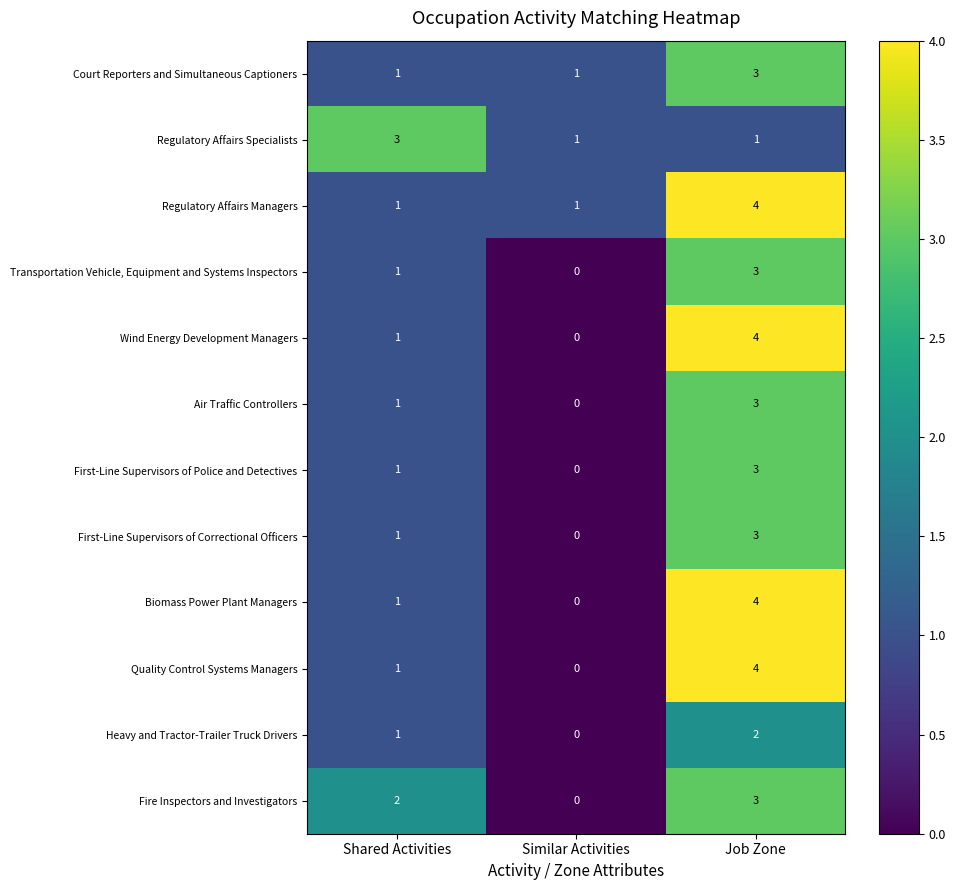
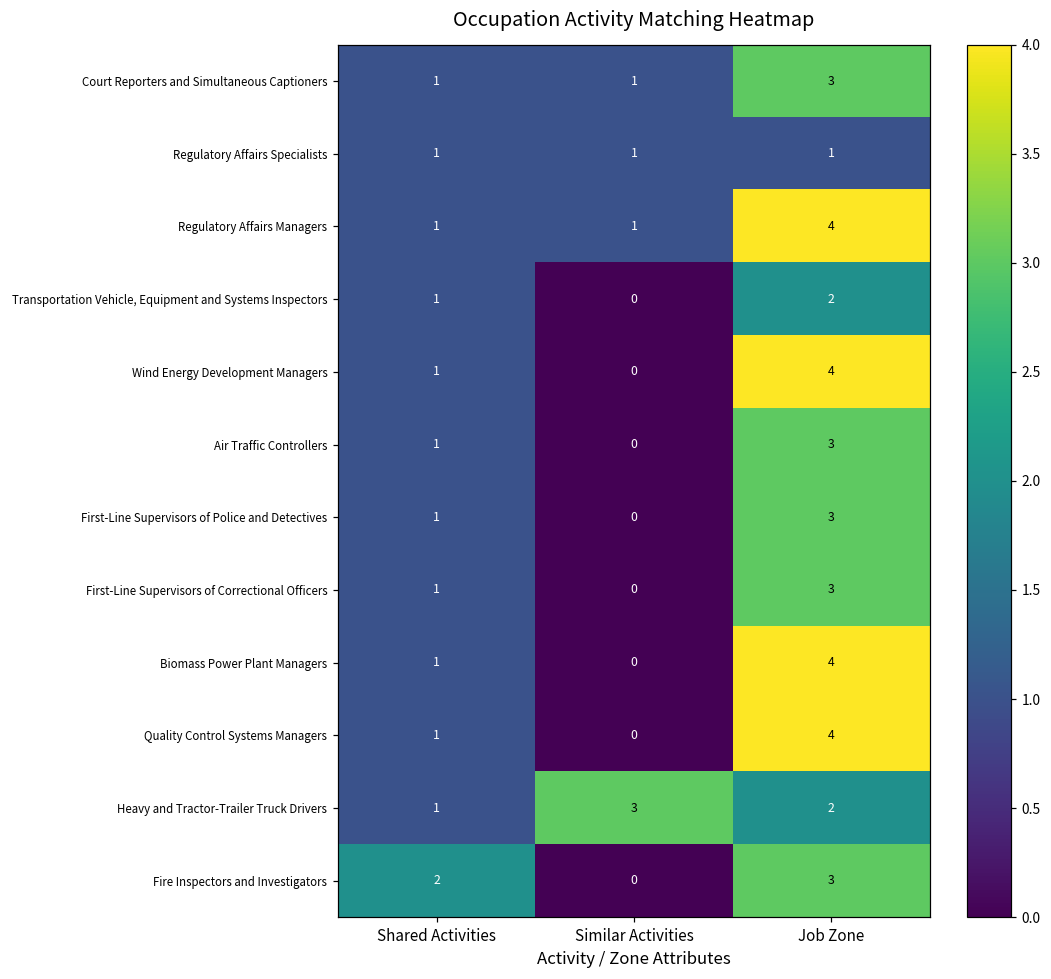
  {
    "Court Reporters and Simultaneous Captioners": {
      "Shared Activities": 1,
      "Similar Activities": 1,
      "Job Zone": 3
    },
    "Regulatory Affairs Specialists": {
-     "Shared Activities": 3,
+     "Shared Activities": 1,
      "Similar Activities": 1,
      "Job Zone": 1
    },
    "Regulatory Affairs Managers": {
      "Shared Activities": 1,
      "Similar Activities": 1,
      "Job Zone": 4
    },
    "Transportation Vehicle, Equipment and Systems Inspectors": {
      "Shared Activities": 1,
      "Similar Activities": 0,
-     "Job Zone": 3
+     "Job Zone": 2
    },
    "Wind Energy Development Managers": {
      "Shared Activities": 1,
      "Similar Activities": 0,
      "Job Zone": 4
    },
    "Air Traffic Controllers": {
      "Shared Activities": 1,
      "Similar Activities": 0,
      "Job Zone": 3
    },
    "First-Line Supervisors of Police and Detectives": {
      "Shared Activities": 1,
      "Similar Activities": 0,
      "Job Zone": 3
    },
    "First-Line Supervisors of Correctional Officers": {
      "Shared Activities": 1,
      "Similar Activities": 0,
      "Job Zone": 3
    },
    "Biomass Power Plant Managers": {
      "Shared Activities": 1,
      "Similar Activities": 0,
      "Job Zone": 4
    },
    "Quality Control Systems Managers": {
      "Shared Activities": 1,
      "Similar Activities": 0,
      "Job Zone": 4
    },
    "Heavy and Tractor-Trailer Truck Drivers": {
      "Shared Activities": 1,
-     "Similar Activities": 0,
+     "Similar Activities": 3,
      "Job Zone": 2
    },
    "Fire Inspectors and Investigators": {
      "Shared Activities": 2,
      "Similar Activities": 0,
      "Job Zone": 3
    }
  }
